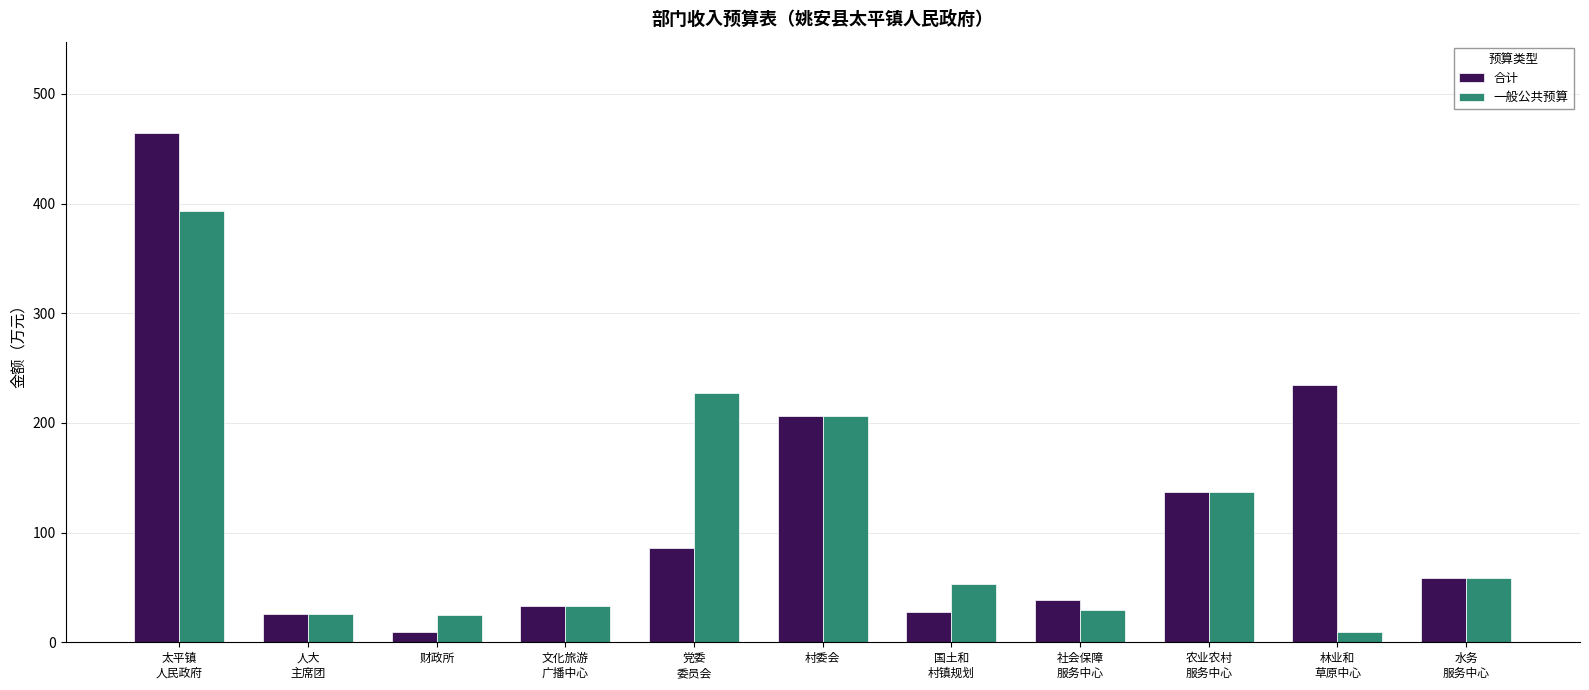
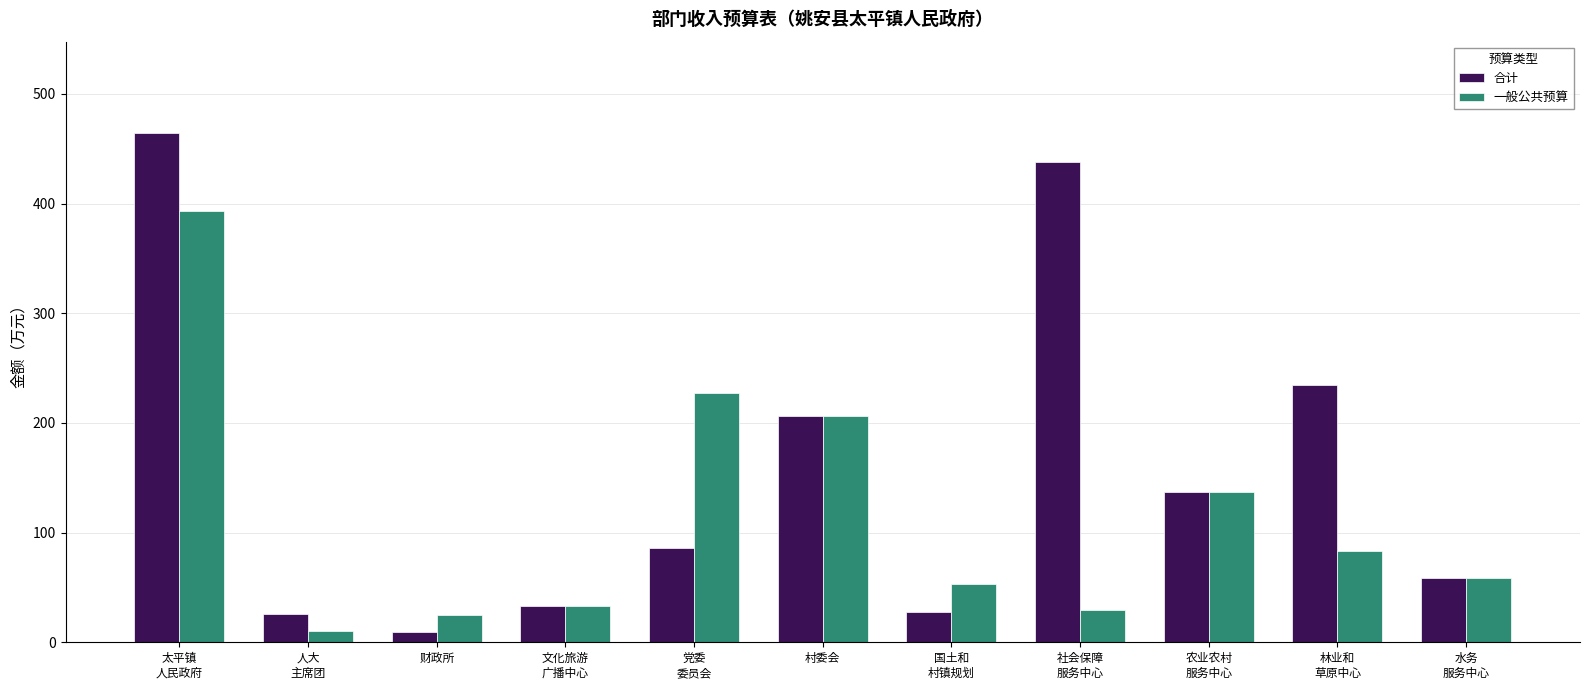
  {
    "合计": {
      "太平镇 人民政府": 464,
      "人大 主席团": 26,
      "财政所": 10,
      "文化旅游 广播中心": 33,
      "党委 委员会": 86,
      "村委会": 207,
      "国土和 村镇规划": 27,
-     "社会保障 服务中心": 39,
+     "社会保障 服务中心": 438,
      "农业农村 服务中心": 137,
      "林业和 草原中心": 235,
      "水务 服务中心": 59
    },
    "一般公共预算": {
      "太平镇 人民政府": 393,
-     "人大 主席团": 26,
+     "人大 主席团": 11,
      "财政所": 25,
      "文化旅游 广播中心": 33,
      "党委 委员会": 227,
      "村委会": 207,
      "国土和 村镇规划": 53,
      "社会保障 服务中心": 30,
      "农业农村 服务中心": 137,
-     "林业和 草原中心": 10,
+     "林业和 草原中心": 83,
      "水务 服务中心": 59
    }
  }
